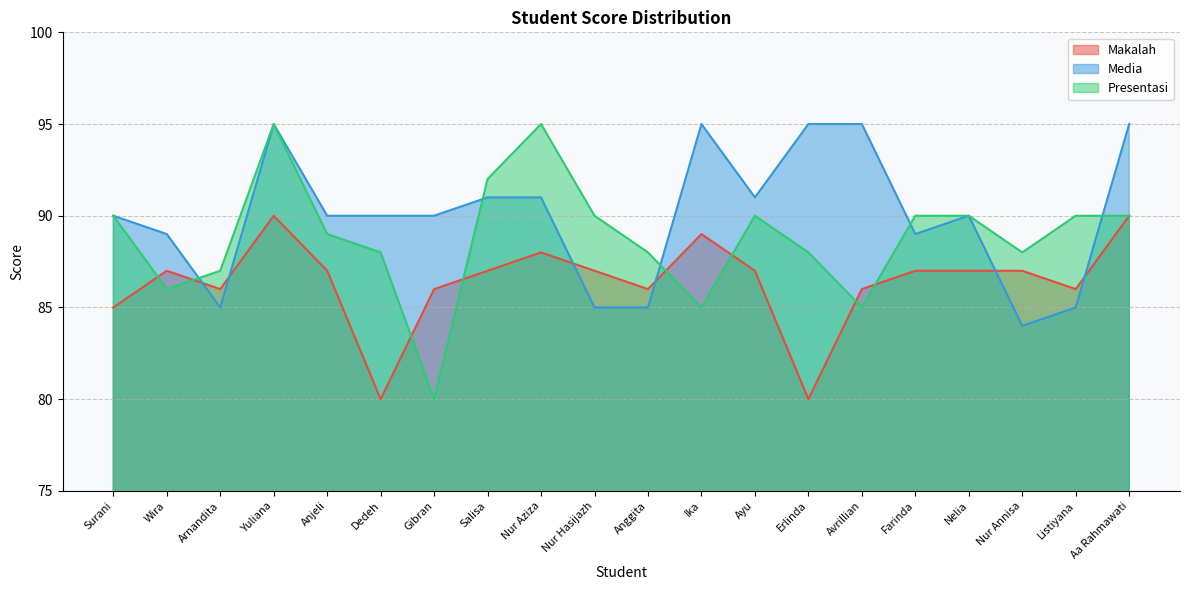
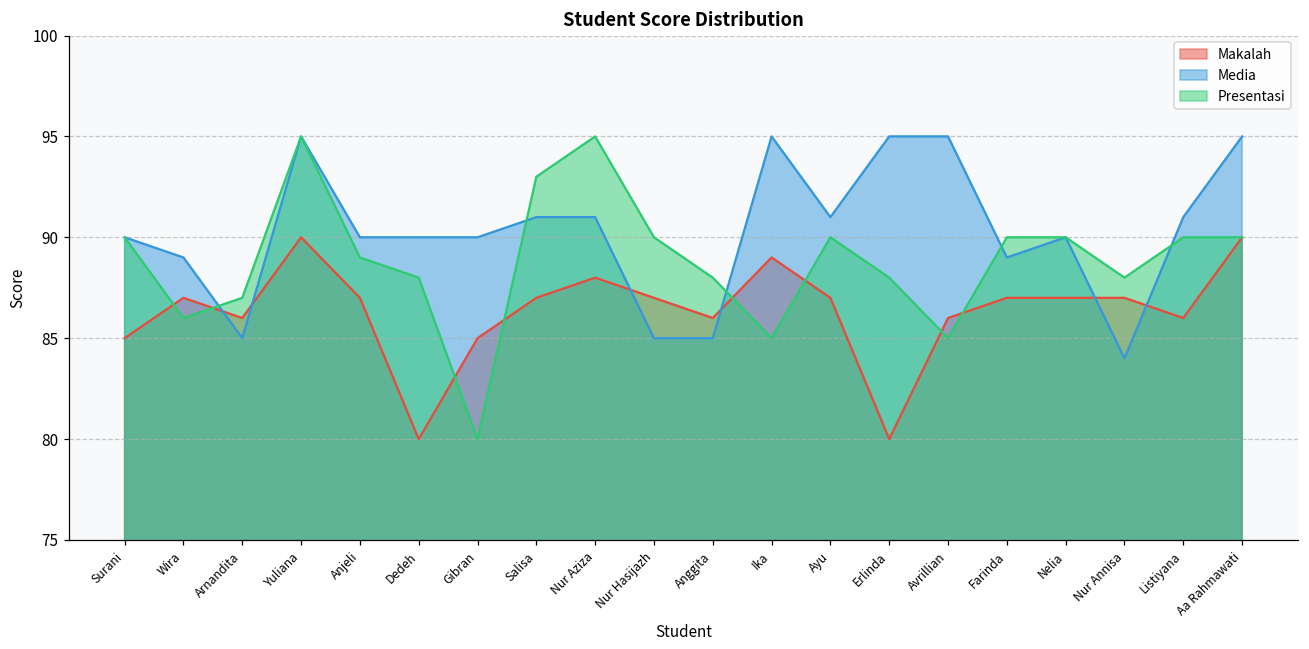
  {
    "Makalah": {
      "Surani": 85,
      "Wira": 87,
      "Arnandita": 86,
      "Yuliana": 90,
      "Anjeli": 87,
      "Dedeh": 80,
-     "Gibran": 86,
+     "Gibran": 85,
      "Salisa": 87,
      "Nur Aziza": 88,
      "Nur Hasijazh": 87,
      "Anggita": 86,
      "Ika": 89,
      "Ayu": 87,
      "Erlinda": 80,
      "Avrillian": 86,
      "Farinda": 87,
      "Nelia": 87,
      "Nur Annisa": 87,
      "Listiyana": 86
    },
    "Media": {
      "Wira": 89,
      "Arnandita": 85,
      "Anjeli": 90,
      "Dedeh": 90,
      "Gibran": 90,
      "Salisa": 91,
      "Nur Aziza": 91,
      "Nur Hasijazh": 85,
      "Anggita": 85,
      "Ika": 95,
      "Ayu": 91,
      "Erlinda": 95,
      "Avrillian": 95,
      "Farinda": 89,
      "Nur Annisa": 84,
-     "Listiyana": 85,
+     "Listiyana": 91,
      "Aa Rahmawati": 95
    },
    "Presentasi": {
      "Wira": 86,
      "Arnandita": 87,
      "Anjeli": 89,
      "Dedeh": 88,
      "Gibran": 80,
-     "Salisa": 92,
+     "Salisa": 93,
      "Nur Aziza": 95,
      "Nur Hasijazh": 90,
      "Anggita": 88,
      "Ika": 85,
      "Ayu": 90,
      "Erlinda": 88,
      "Avrillian": 85,
      "Farinda": 90,
      "Nur Annisa": 88,
      "Listiyana": 90
    }
  }
